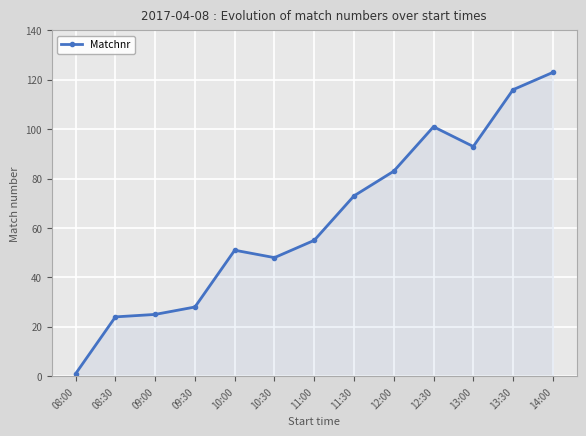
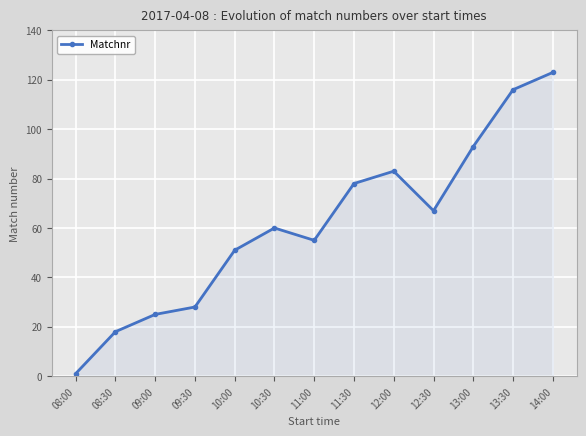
  {
    "08:00": 1,
-   "08:30": 24,
+   "08:30": 18,
    "09:00": 25,
    "09:30": 28,
    "10:00": 51,
-   "10:30": 48,
+   "10:30": 60,
    "11:00": 55,
-   "11:30": 73,
+   "11:30": 78,
    "12:00": 83,
-   "12:30": 101,
+   "12:30": 67,
    "13:00": 93,
    "13:30": 116,
    "14:00": 123
  }
